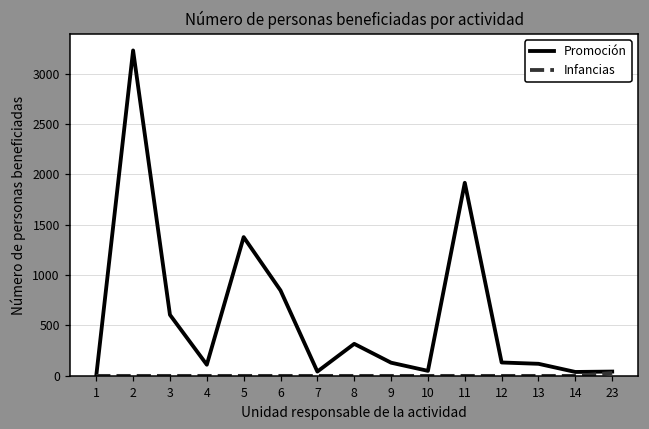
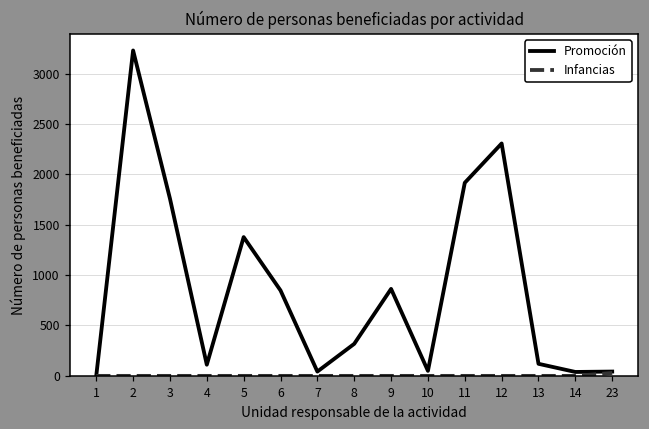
  {
    "Promoción": {
      "2": 3200,
-     "3": 600,
+     "3": 1800,
      "4": 100,
      "5": 1400,
      "6": 800,
      "7": 0,
      "8": 300,
-     "9": 100,
+     "9": 900,
      "10": 100,
      "11": 1900,
-     "12": 100,
+     "12": 2300,
      "13": 100,
      "14": 0
    },
    "Infancias": {
      "2": 0,
      "3": 0,
      "4": 0,
      "5": 0,
      "6": 0,
      "7": 0,
      "8": 0,
      "9": 0,
      "10": 0,
      "11": 0,
      "12": 0,
      "13": 0,
      "14": 0
    }
  }
